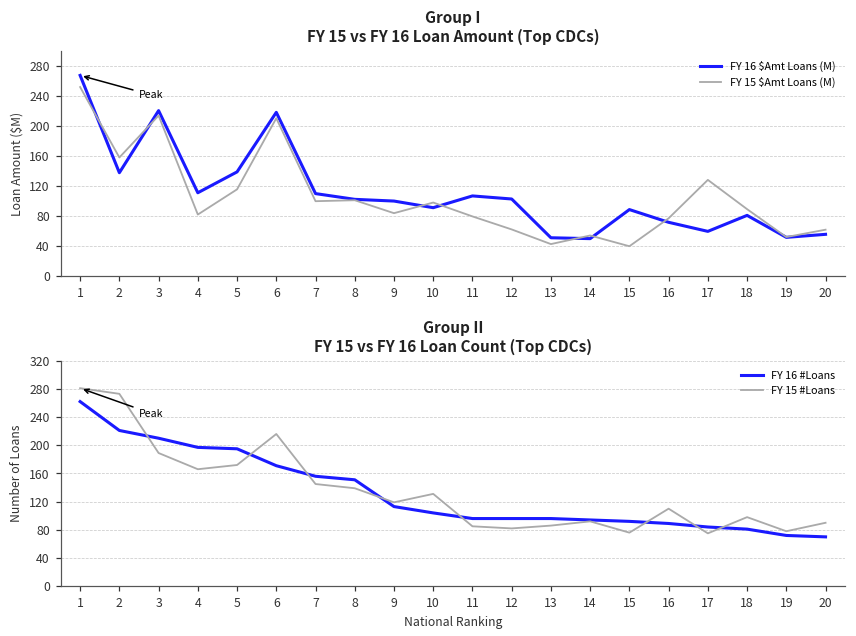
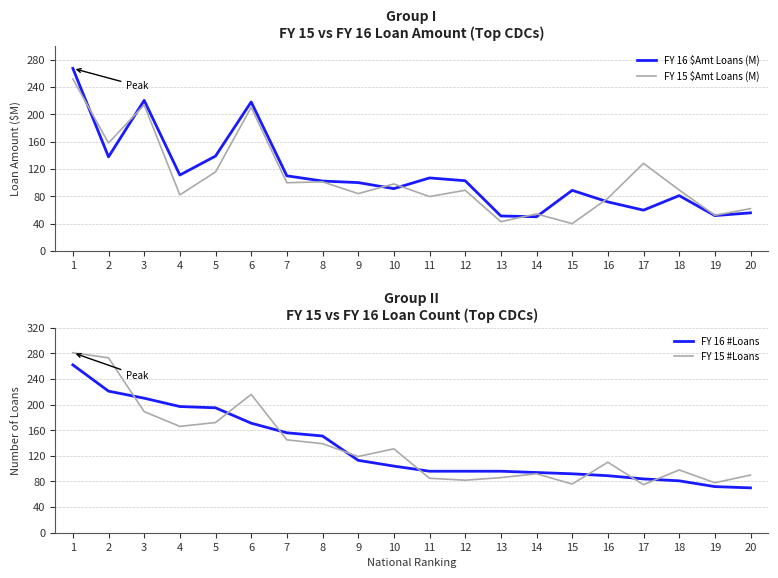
  {
    "Group I FY 15 vs FY 16 Loan Amount (Top CDCs)": {
      "FY 16 $Amt Loans (M)": {
        "1": 270,
        "2": 140,
        "3": 220,
        "4": 110,
        "5": 140,
        "6": 220,
        "7": 110,
        "9": 100,
        "10": 90,
        "11": 110,
        "12": 100,
        "13": 50,
        "14": 50,
        "15": 90,
        "16": 70,
        "17": 60,
        "18": 80,
        "20": 60
      },
      "FY 15 $Amt Loans (M)": {
        "1": 250,
        "2": 160,
        "3": 210,
        "4": 80,
        "5": 120,
        "6": 210,
        "7": 100,
        "9": 80,
        "10": 100,
        "11": 80,
-       "12": 60,
+       "12": 90,
        "13": 40,
        "14": 50,
        "15": 40,
        "16": 80,
        "17": 130,
        "18": 90,
        "20": 60
      }
    },
    "Group II FY 15 vs FY 16 Loan Count (Top CDCs)": {
      "FY 16 #Loans": {
        "1": 260,
        "2": 220,
        "3": 210,
        "4": 200,
        "5": 200,
        "6": 170,
        "7": 160,
        "8": 150,
        "9": 110,
        "10": 100,
        "11": 100,
        "12": 100,
        "13": 100,
        "15": 90,
        "16": 90,
        "17": 80,
        "18": 80,
        "19": 70,
        "20": 70
      },
      "FY 15 #Loans": {
        "1": 280,
        "2": 270,
        "3": 190,
        "4": 170,
        "5": 170,
        "6": 220,
        "7": 150,
        "8": 140,
        "9": 120,
        "10": 130,
        "11": 90,
        "12": 80,
        "13": 90,
        "15": 80,
        "16": 110,
        "17": 80,
        "18": 100,
        "19": 80,
        "20": 90
      }
    }
  }
